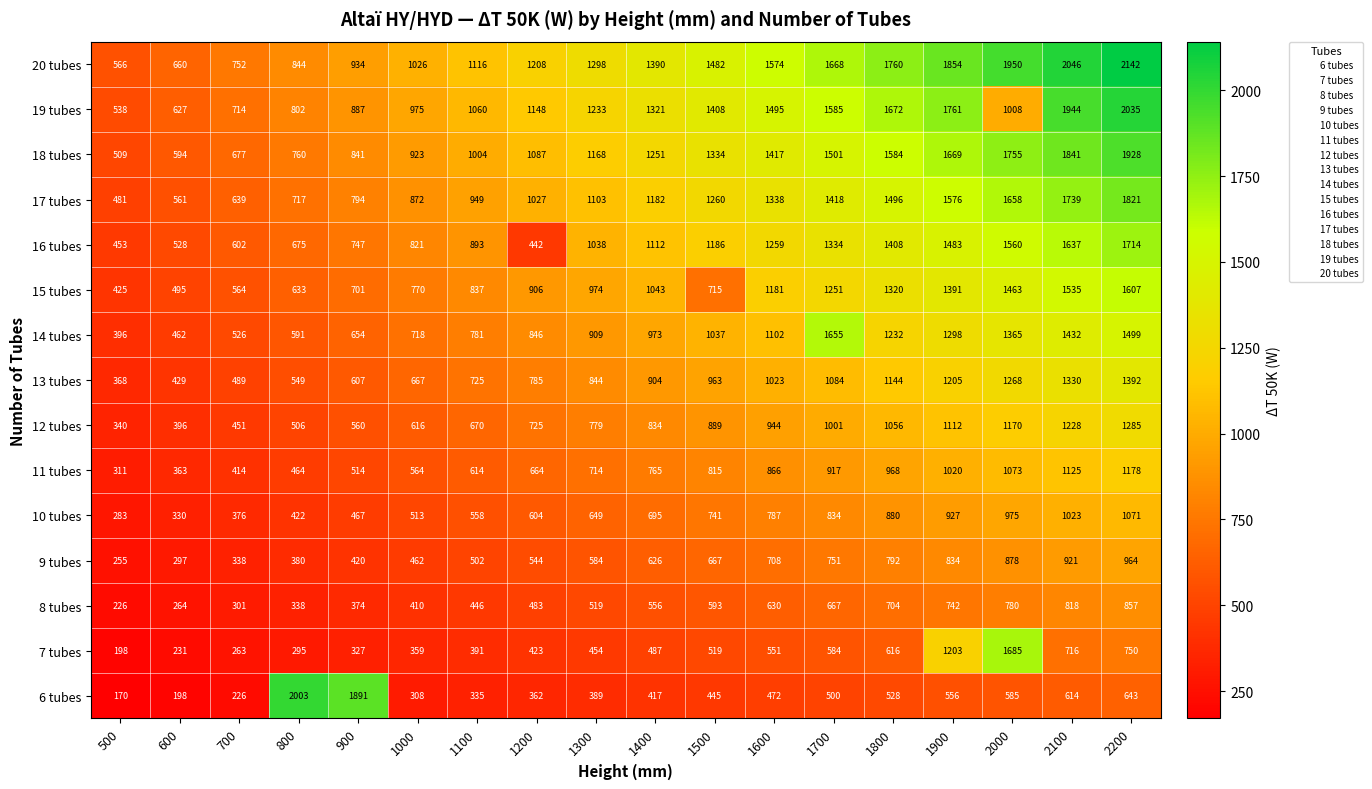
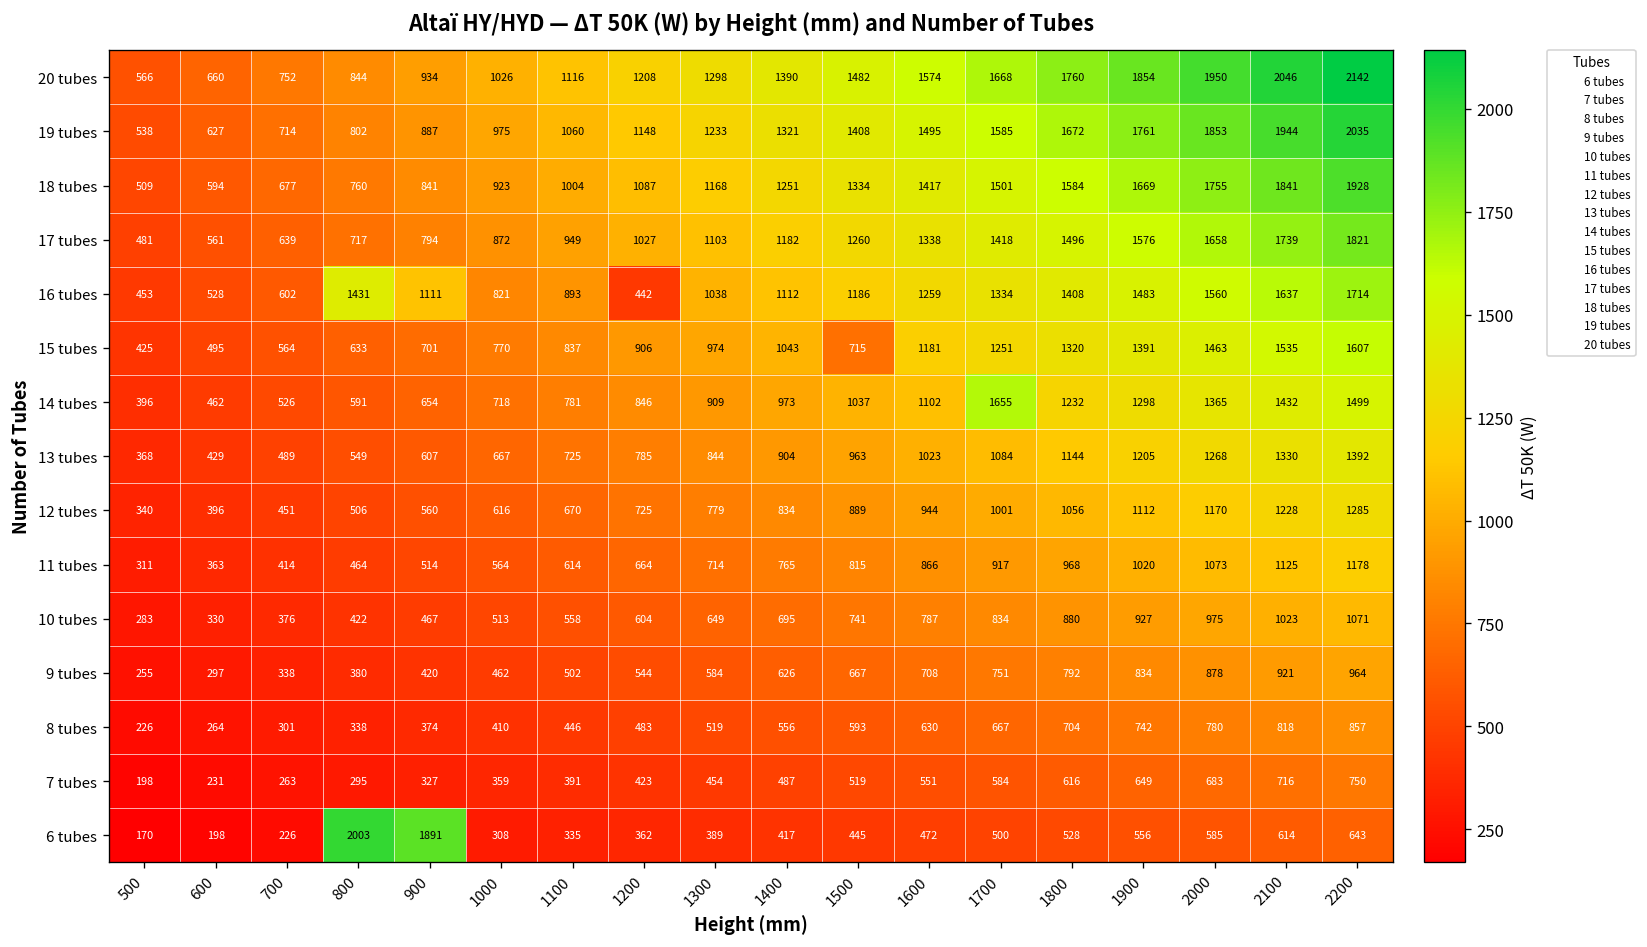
  {
    "19 tubes": {
      "500": 538,
      "600": 627,
      "700": 714,
      "800": 802,
      "900": 887,
      "1000": 975,
      "1100": 1060,
      "1200": 1148,
      "1300": 1233,
      "1400": 1321,
      "1500": 1408,
      "1600": 1495,
      "1700": 1585,
      "1800": 1672,
      "1900": 1761,
-     "2000": 1008,
+     "2000": 1853,
      "2100": 1944,
      "2200": 2035
    },
    "16 tubes": {
      "500": 453,
      "600": 528,
      "700": 602,
-     "800": 675,
-     "900": 747,
+     "800": 1431,
+     "900": 1111,
      "1000": 821,
      "1100": 893,
      "1200": 442,
      "1300": 1038,
      "1400": 1112,
      "1500": 1186,
      "1600": 1259,
      "1700": 1334,
      "1800": 1408,
      "1900": 1483,
      "2000": 1560,
      "2100": 1637,
      "2200": 1714
    },
    "7 tubes": {
      "500": 198,
      "600": 231,
      "700": 263,
      "800": 295,
      "900": 327,
      "1000": 359,
      "1100": 391,
      "1200": 423,
      "1300": 454,
      "1400": 487,
      "1500": 519,
      "1600": 551,
      "1700": 584,
      "1800": 616,
-     "1900": 1203,
-     "2000": 1685,
+     "1900": 649,
+     "2000": 683,
      "2100": 716,
      "2200": 750
    }
  }
